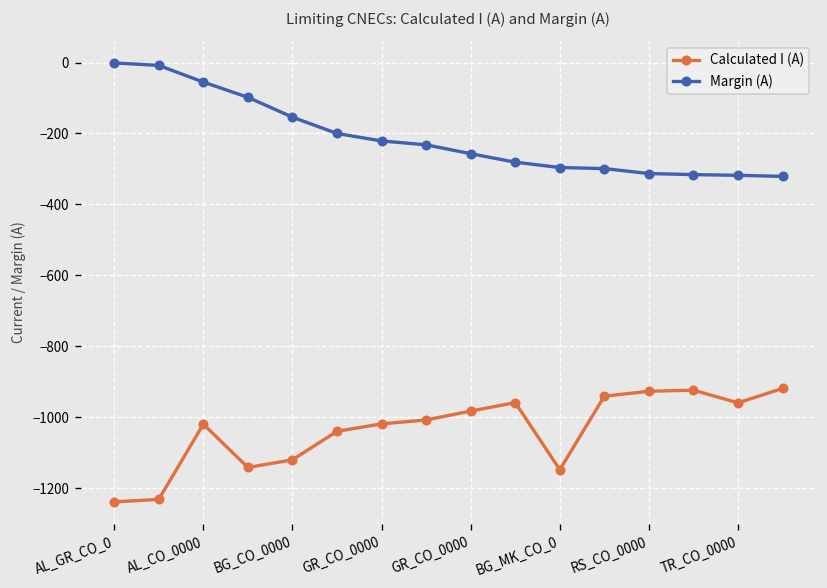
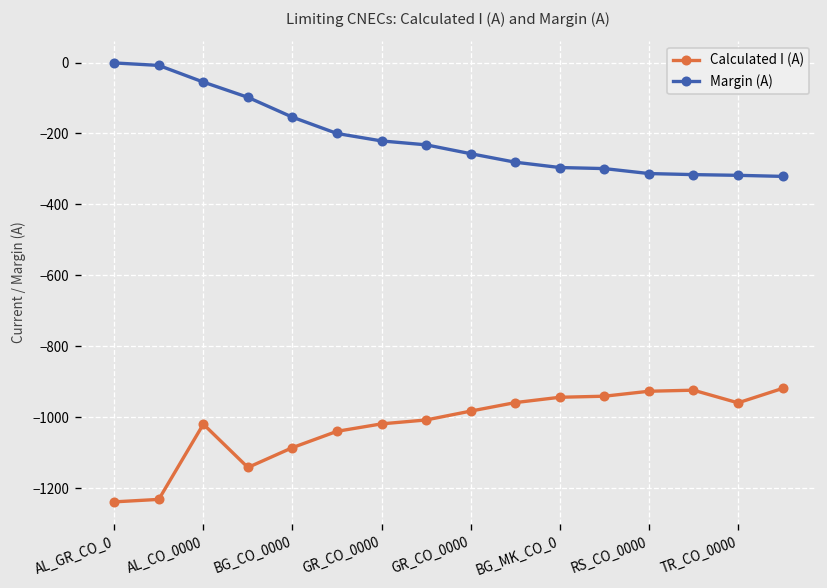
  {
    "Calculated I (A)": {
      "AL_GR_CO_0": -1240,
      "AL_CO_0000": -1020,
-     "BG_CO_0000": -1120,
-     "BG_MK_CO_0": -1150,
+     "BG_CO_0000": -1090,
+     "BG_MK_CO_0": -940,
      "RS_CO_0000": -930,
      "TR_CO_0000": -960
    },
    "Margin (A)": {
      "AL_GR_CO_0": 0,
      "AL_CO_0000": -60,
      "BG_CO_0000": -150,
      "BG_MK_CO_0": -300,
      "RS_CO_0000": -310,
      "TR_CO_0000": -320
    }
  }
